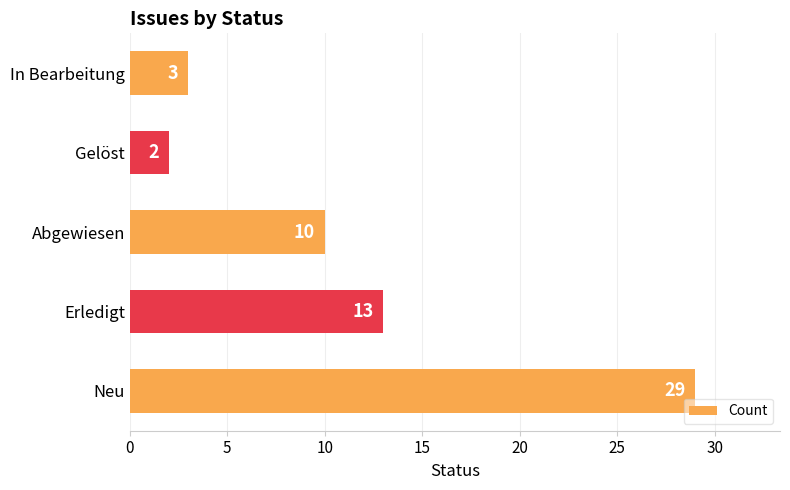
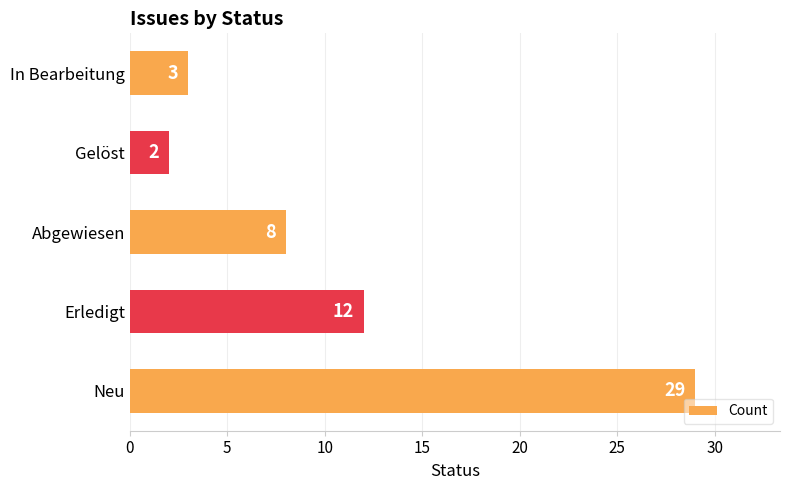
  {
    "In Bearbeitung": 3,
    "Gelöst": 2,
-   "Abgewiesen": 10,
-   "Erledigt": 13
+   "Abgewiesen": 8,
+   "Erledigt": 12
  }
